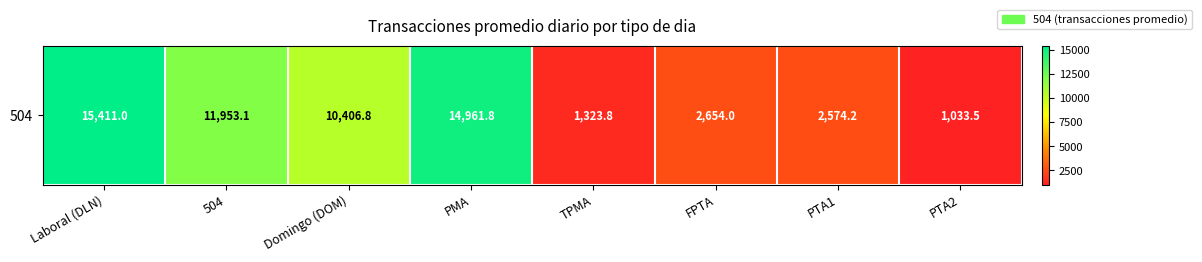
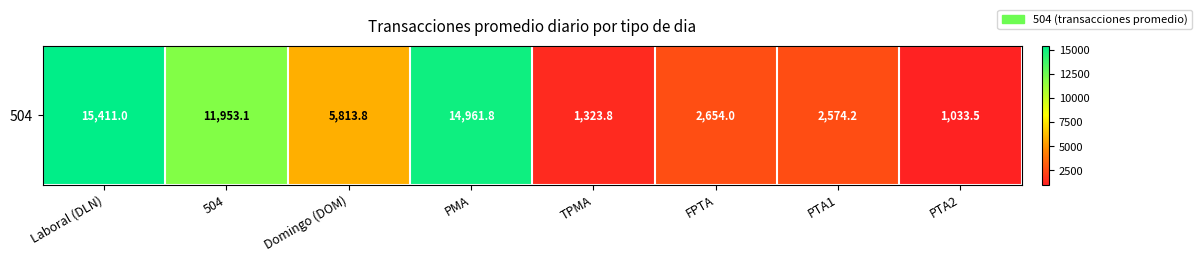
  {
    "504": {
      "Laboral (DLN)": "15,411.0",
      "504": "11,953.1",
-     "Domingo (DOM)": "10,406.8",
+     "Domingo (DOM)": "5,813.8",
      "PMA": "14,961.8",
      "TPMA": "1,323.8",
      "FPTA": "2,654.0",
      "PTA1": "2,574.2",
      "PTA2": "1,033.5"
    }
  }
